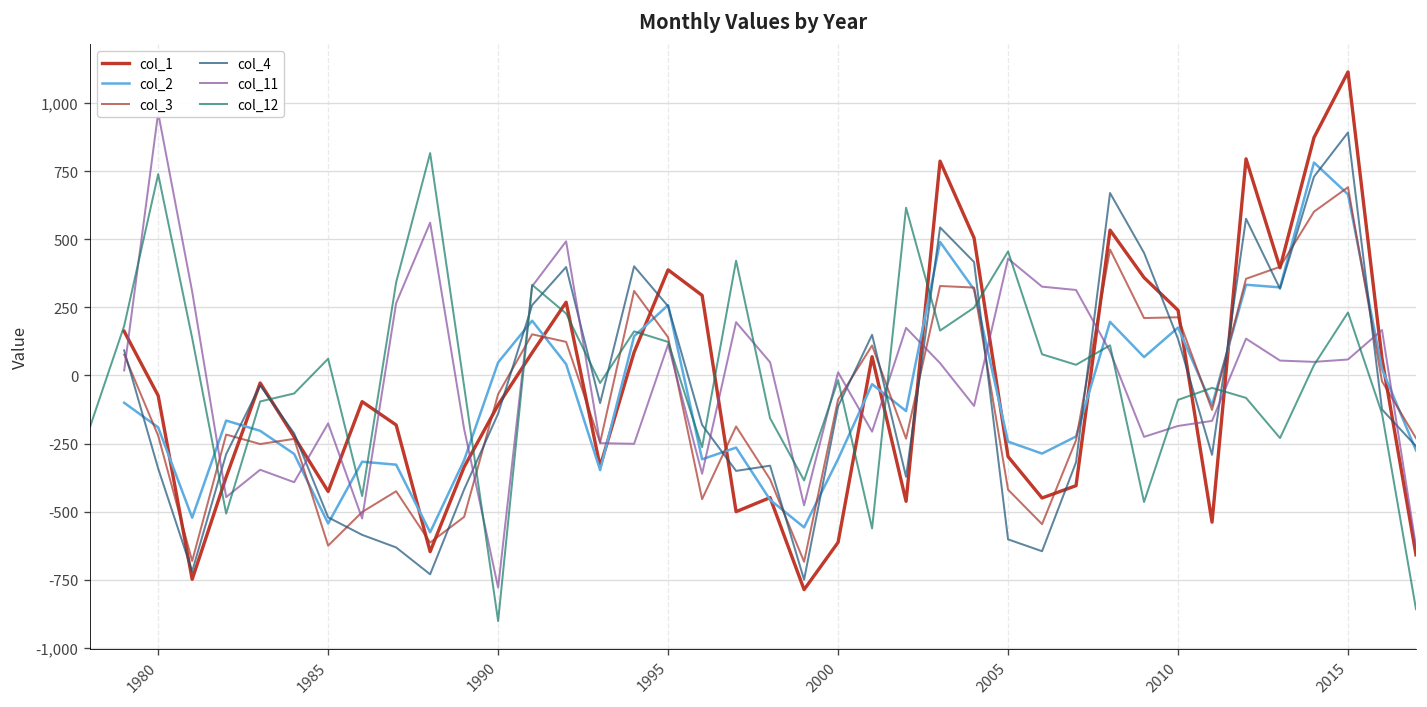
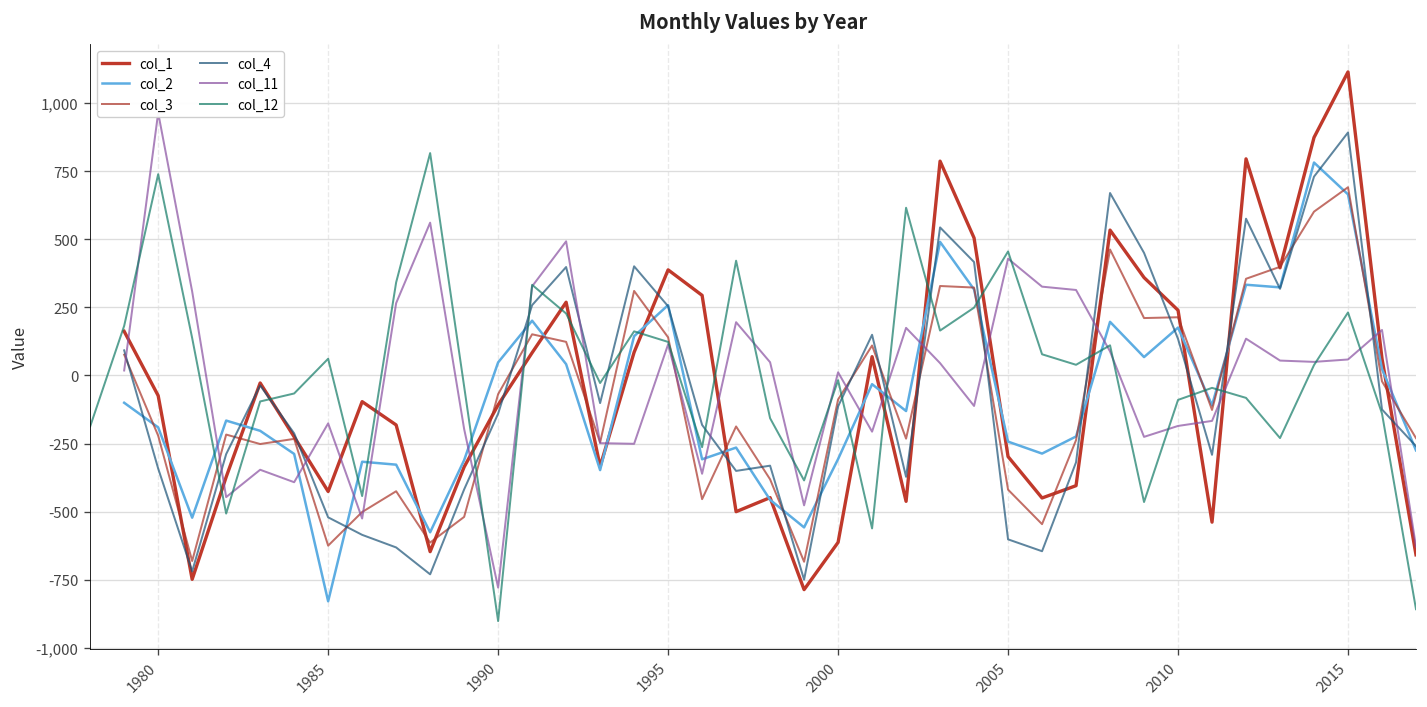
  {
    "col_2": {
      "1980": -190,
-     "1985": -540,
+     "1985": -830,
      "1990": 50,
      "2000": -310,
      "2005": -240,
      "2010": 180,
      "2015": 660
    },
    "col_11": {
      "1980": 960,
      "1985": -180,
      "1990": -780,
      "2000": 10,
      "2005": 430,
      "2010": -190,
      "2015": 60
    }
  }
